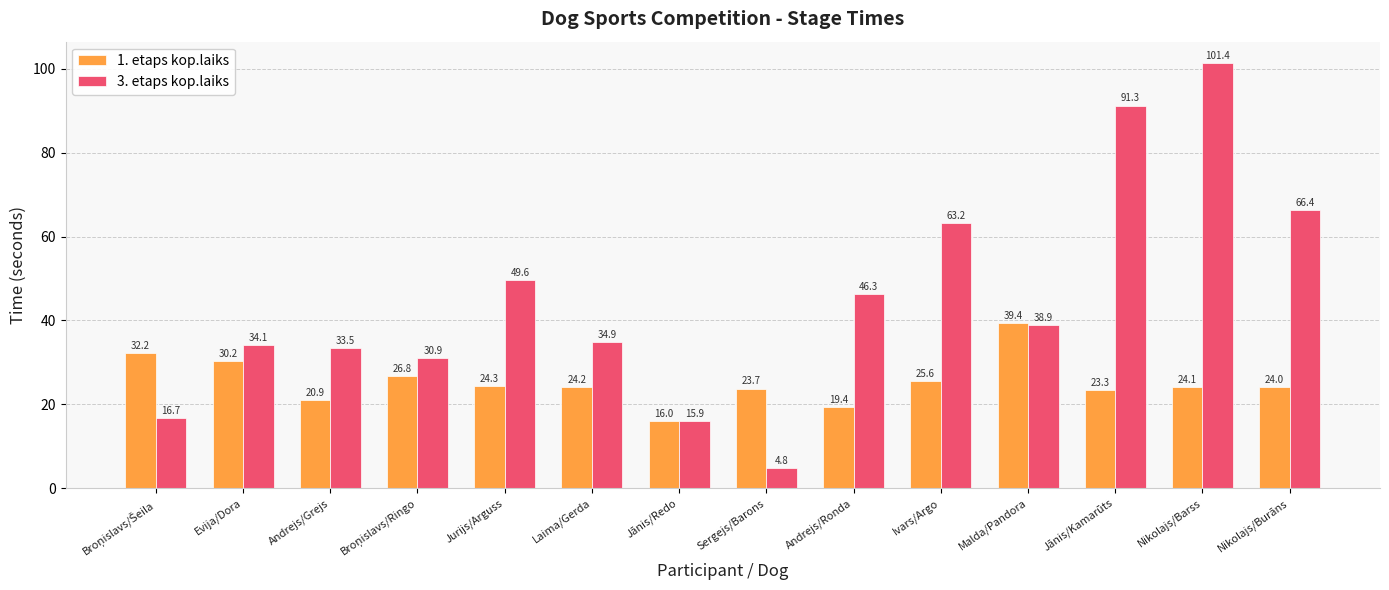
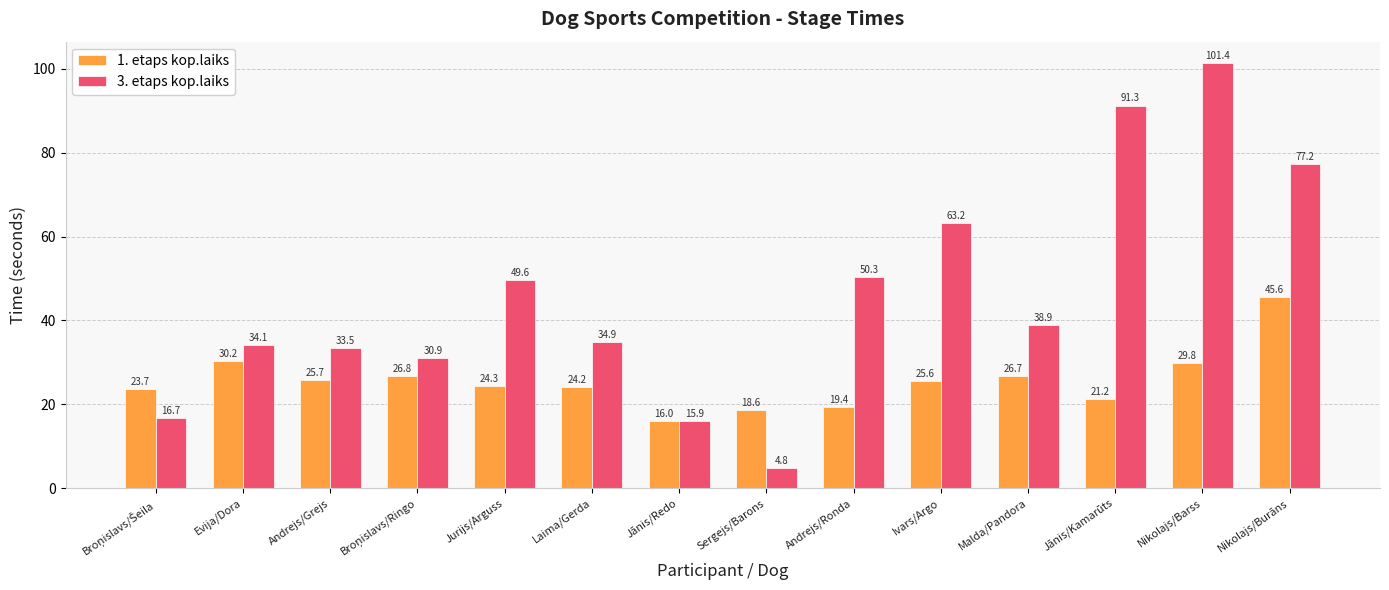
  {
    "1. etaps kop.laiks": {
-     "Broņislavs/Šeila": 32.2,
+     "Broņislavs/Šeila": 23.7,
      "Evija/Dora": 30.2,
-     "Andrejs/Grejs": 20.9,
+     "Andrejs/Grejs": 25.7,
      "Broņislavs/Ringo": 26.8,
      "Jurijs/Arguss": 24.3,
      "Laima/Gerda": 24.2,
      "Jānis/Redo": 16.0,
-     "Sergejs/Barons": 23.7,
+     "Sergejs/Barons": 18.6,
      "Andrejs/Ronda": 19.4,
      "Ivars/Argo": 25.6,
-     "Malda/Pandora": 39.4,
-     "Jānis/Kamarūts": 23.3,
-     "Nikolajs/Barss": 24.1,
-     "Nikolajs/Burāns": 24.0
+     "Malda/Pandora": 26.7,
+     "Jānis/Kamarūts": 21.2,
+     "Nikolajs/Barss": 29.8,
+     "Nikolajs/Burāns": 45.6
    },
    "3. etaps kop.laiks": {
      "Broņislavs/Šeila": 16.7,
      "Evija/Dora": 34.1,
      "Andrejs/Grejs": 33.5,
      "Broņislavs/Ringo": 30.9,
      "Jurijs/Arguss": 49.6,
      "Laima/Gerda": 34.9,
      "Jānis/Redo": 15.9,
      "Sergejs/Barons": 4.8,
-     "Andrejs/Ronda": 46.3,
+     "Andrejs/Ronda": 50.3,
      "Ivars/Argo": 63.2,
      "Malda/Pandora": 38.9,
      "Jānis/Kamarūts": 91.3,
      "Nikolajs/Barss": 101.4,
-     "Nikolajs/Burāns": 66.4
+     "Nikolajs/Burāns": 77.2
    }
  }
